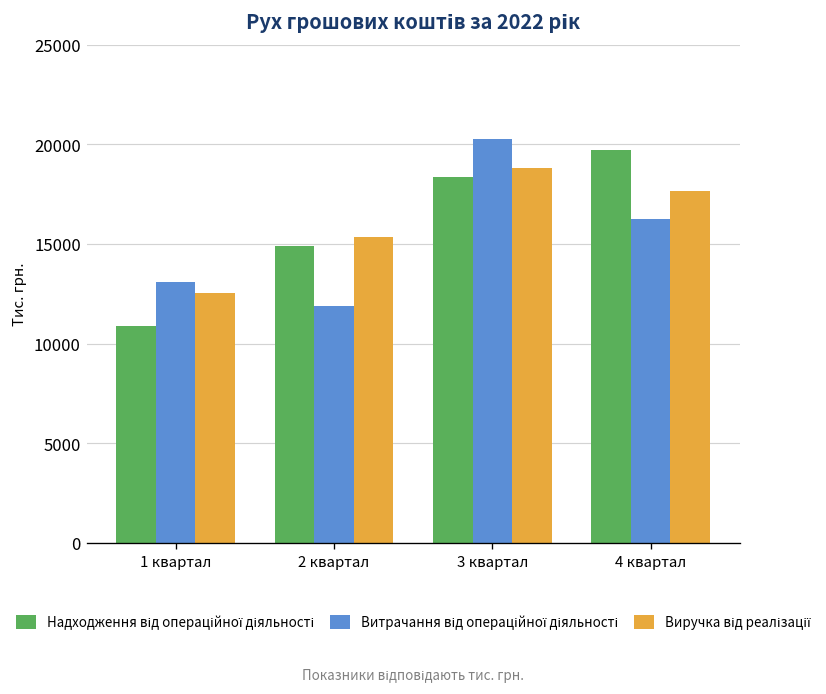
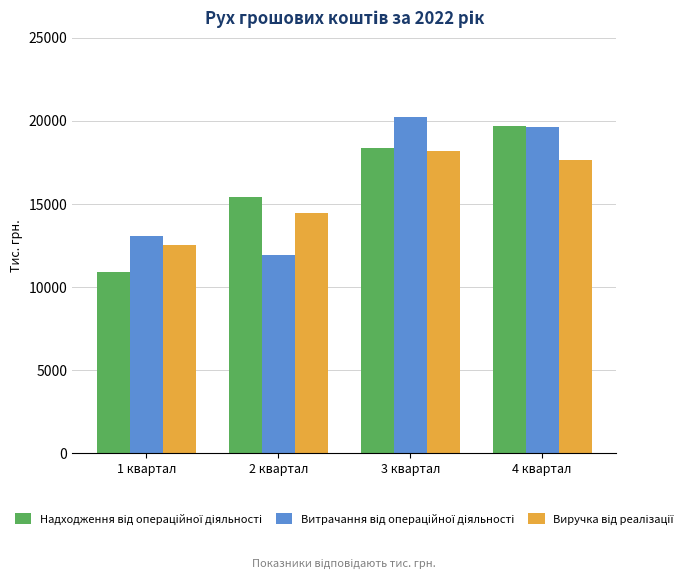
  {
    "Надходження від операційної діяльності": {
      "1 квартал": 10900,
-     "2 квартал": 14900,
+     "2 квартал": 15400,
      "3 квартал": 18400,
      "4 квартал": 19700
    },
    "Витрачання від операційної діяльності": {
      "1 квартал": 13100,
      "2 квартал": 11900,
      "3 квартал": 20300,
-     "4 квартал": 16300
+     "4 квартал": 19600
    },
    "Виручка від реалізації": {
      "1 квартал": 12600,
-     "2 квартал": 15300,
-     "3 квартал": 18800,
+     "2 квартал": 14400,
+     "3 квартал": 18200,
      "4 квартал": 17600
    }
  }
